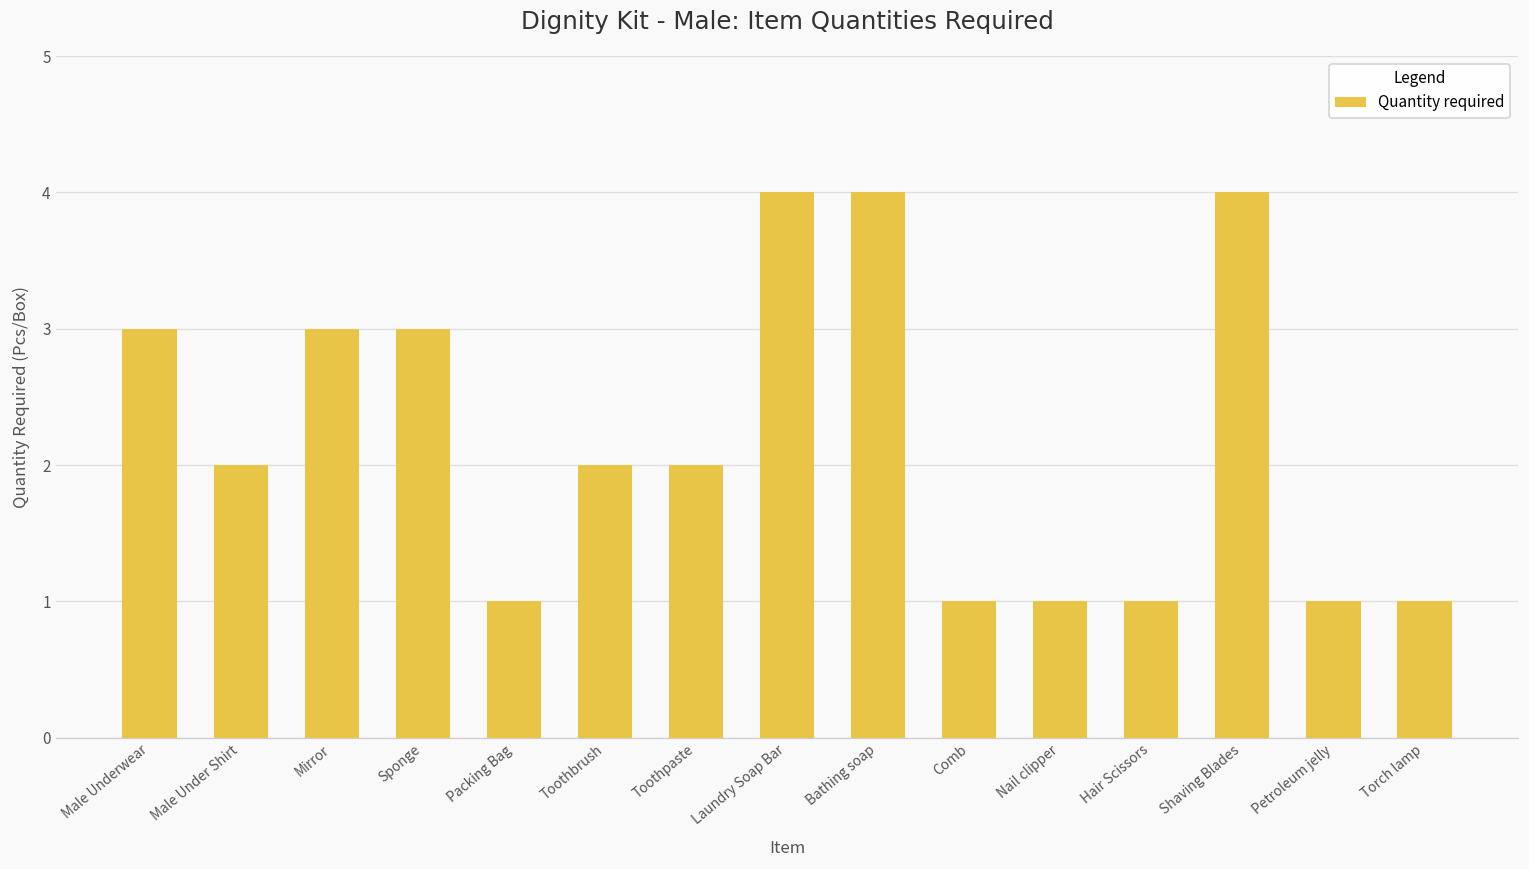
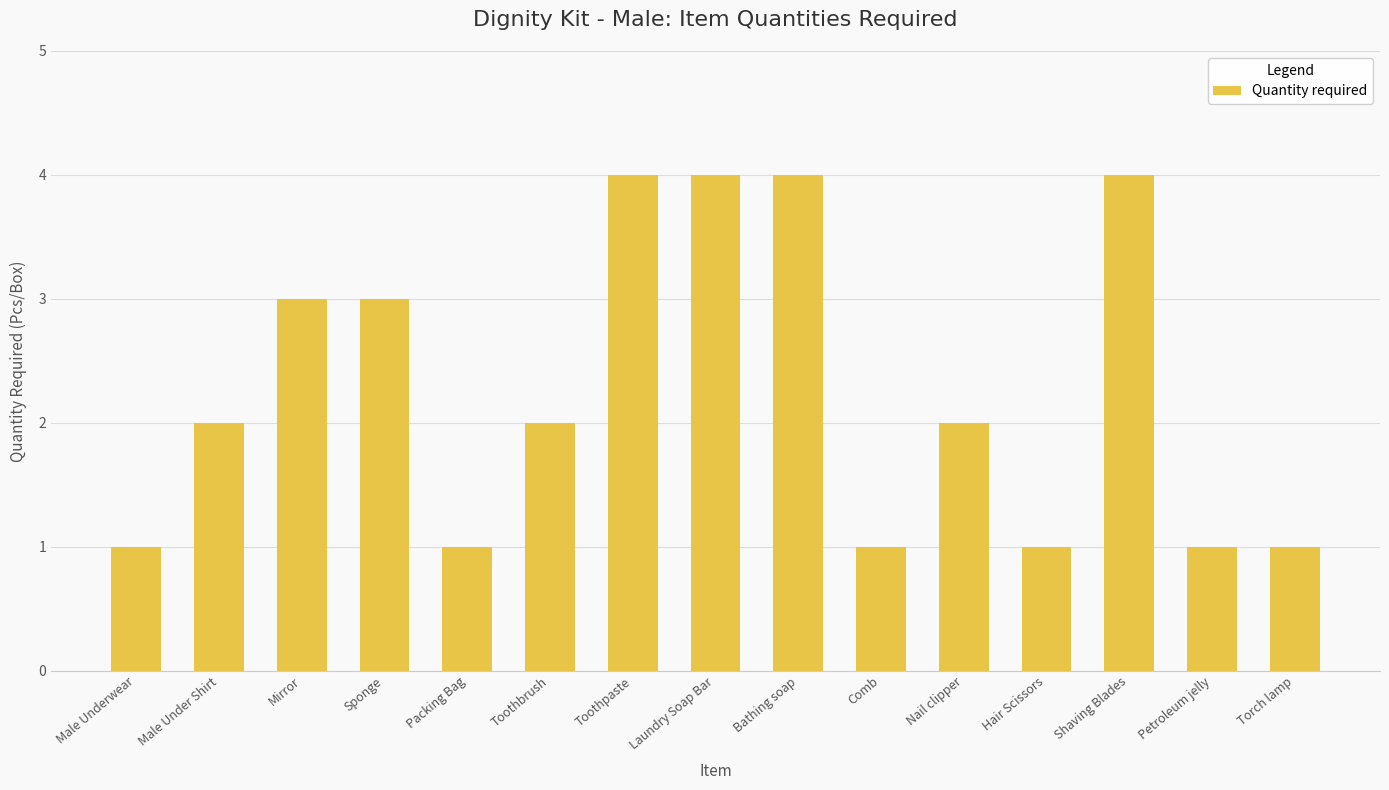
  {
-   "Male Underwear": 3,
+   "Male Underwear": 1,
    "Male Under Shirt": 2,
    "Mirror": 3,
    "Sponge": 3,
    "Packing Bag": 1,
    "Toothbrush": 2,
-   "Toothpaste": 2,
+   "Toothpaste": 4,
    "Laundry Soap Bar": 4,
    "Bathing soap": 4,
    "Comb": 1,
-   "Nail clipper": 1,
+   "Nail clipper": 2,
    "Hair Scissors": 1,
    "Shaving Blades": 4,
    "Petroleum jelly": 1,
    "Torch lamp": 1
  }
